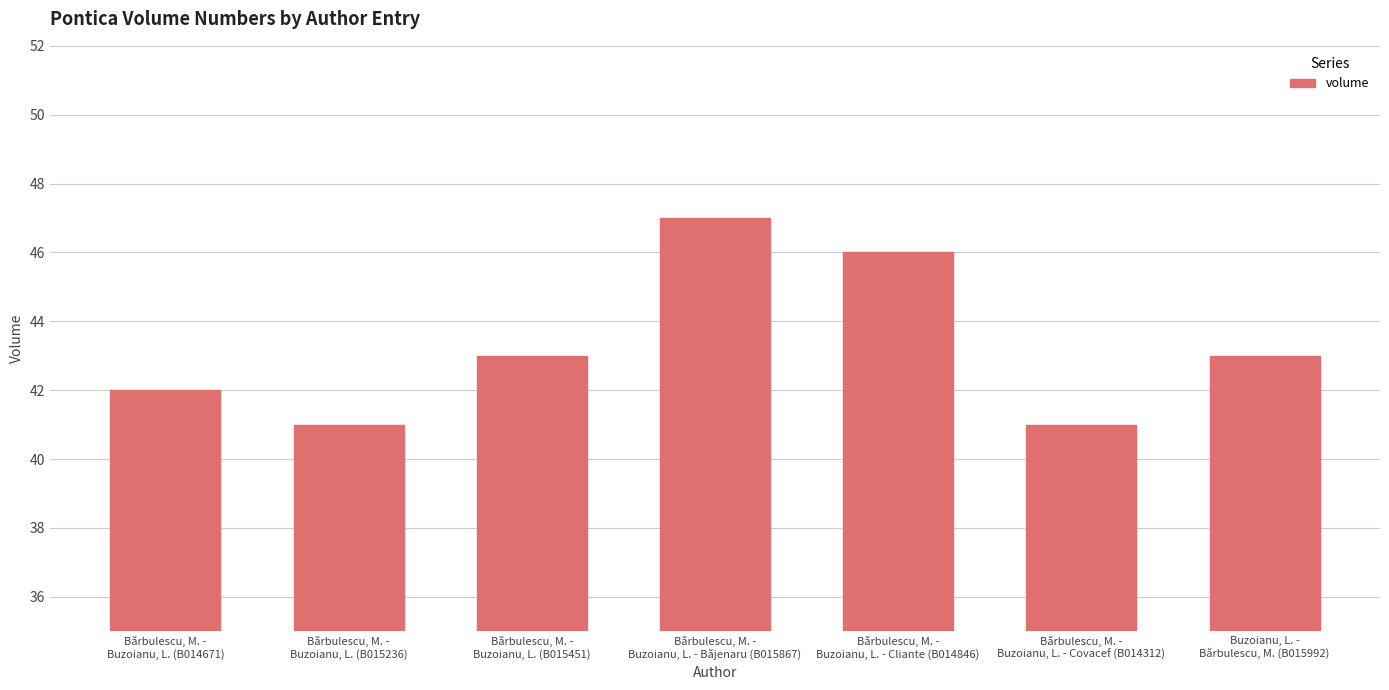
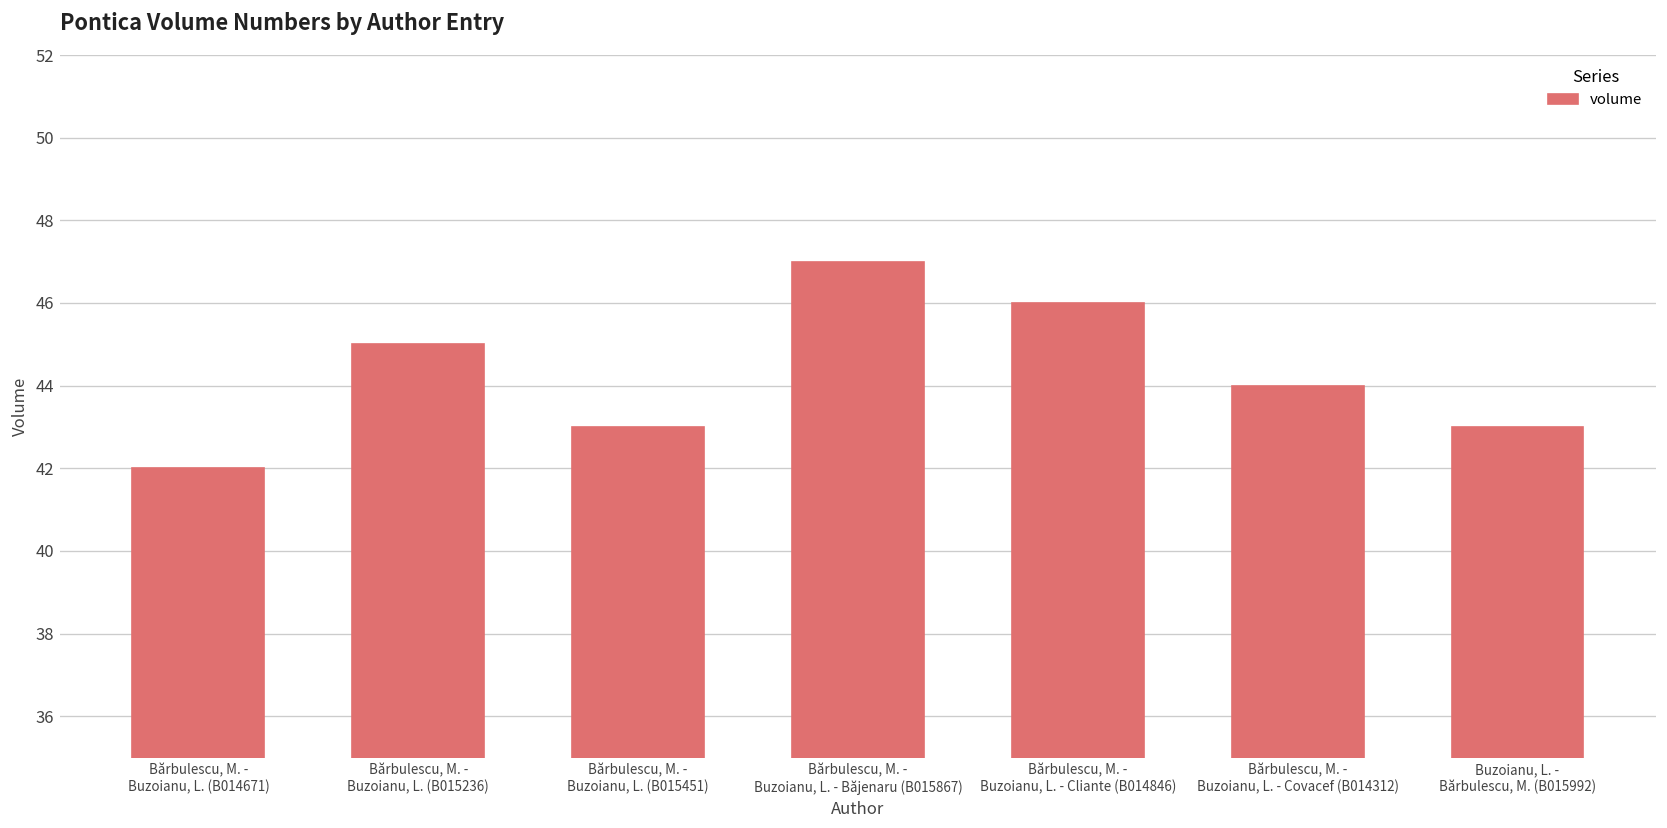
  {
    "Bărbulescu, M. - Buzoianu, L. (B014671)": 42,
-   "Bărbulescu, M. - Buzoianu, L. (B015236)": 41,
+   "Bărbulescu, M. - Buzoianu, L. (B015236)": 45,
    "Bărbulescu, M. - Buzoianu, L. (B015451)": 43,
    "Bărbulescu, M. - Buzoianu, L. - Băjenaru (B015867)": 47,
    "Bărbulescu, M. - Buzoianu, L. - Cliante (B014846)": 46,
-   "Bărbulescu, M. - Buzoianu, L. - Covacef (B014312)": 41,
+   "Bărbulescu, M. - Buzoianu, L. - Covacef (B014312)": 44,
    "Buzoianu, L. - Bărbulescu, M. (B015992)": 43
  }
